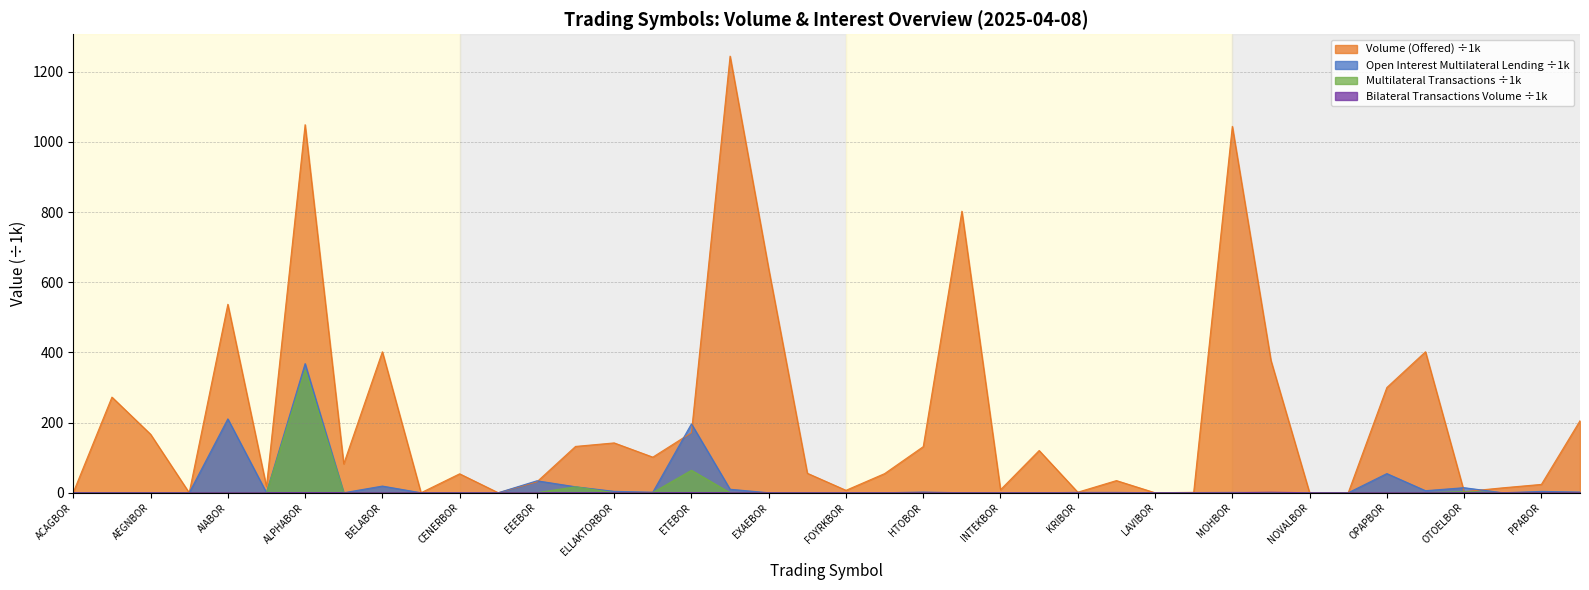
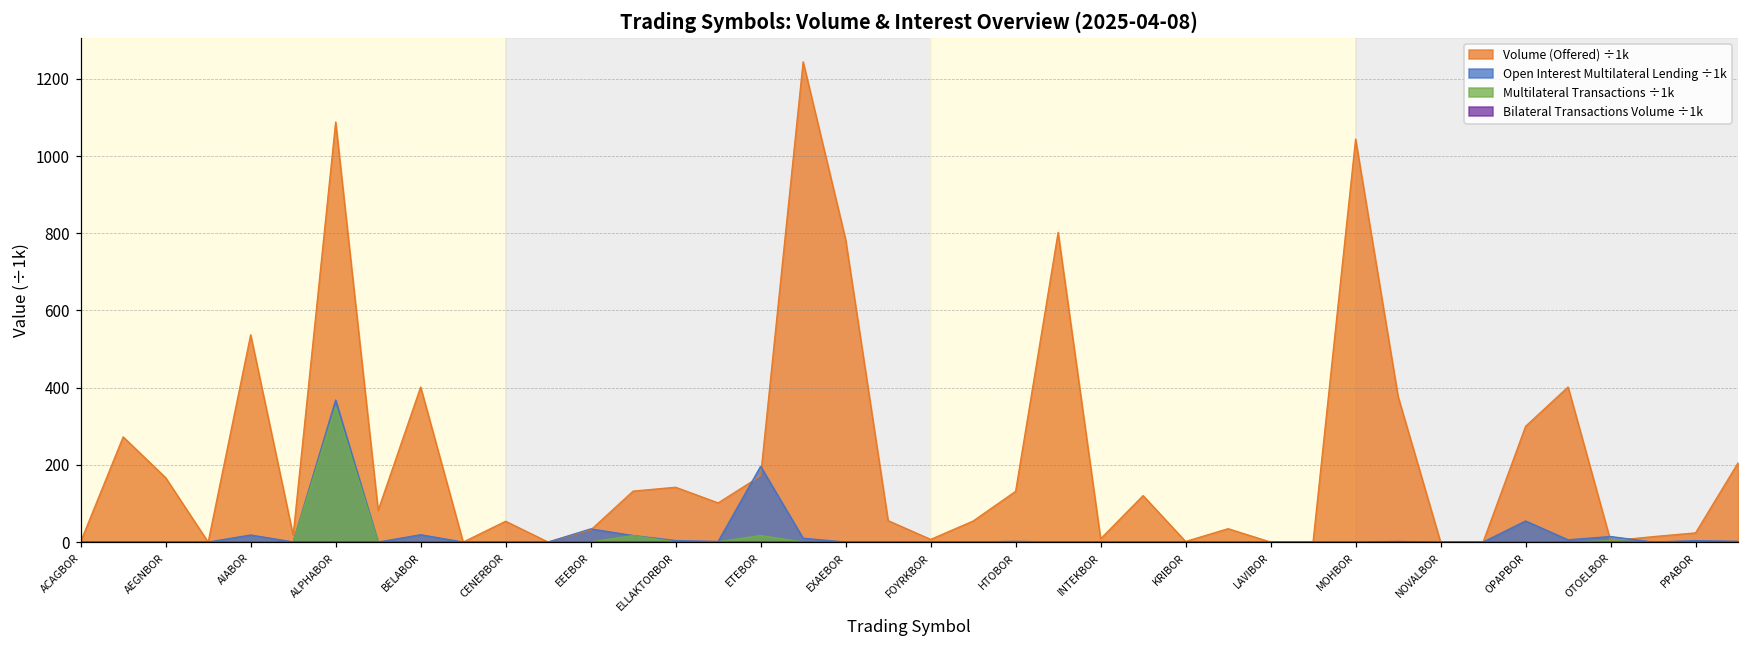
  {
    "Volume (Offered) ÷1k": {
      "AEGNBOR": 170,
      "AIABOR": 540,
-     "ALPHABOR": 1050,
+     "ALPHABOR": 1090,
      "BELABOR": 400,
      "CENERBOR": 50,
      "ELLAKTORBOR": 140,
      "ETEBOR": 170,
-     "EXAEBOR": 640,
+     "EXAEBOR": 780,
      "HTOBOR": 130,
      "INTEKBOR": 10,
      "MOHBOR": 1040,
      "OPAPBOR": 300,
      "PPABOR": 20
    },
    "Open Interest Multilateral Lending ÷1k": {
-     "AIABOR": 210,
+     "AIABOR": 20,
      "ALPHABOR": 370,
      "BELABOR": 20,
      "ETEBOR": 200,
      "OPAPBOR": 50,
      "OTOELBOR": 10
    },
    "Multilateral Transactions ÷1k": {
      "ALPHABOR": 350,
-     "ETEBOR": 60
+     "ETEBOR": 20
    },
    "Bilateral Transactions Volume ÷1k": {
      "ALPHABOR": 0,
      "ETEBOR": 0
    }
  }
